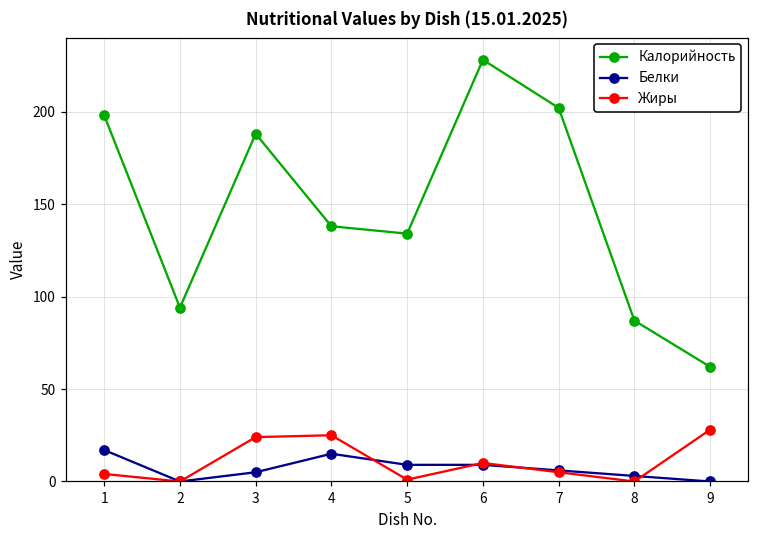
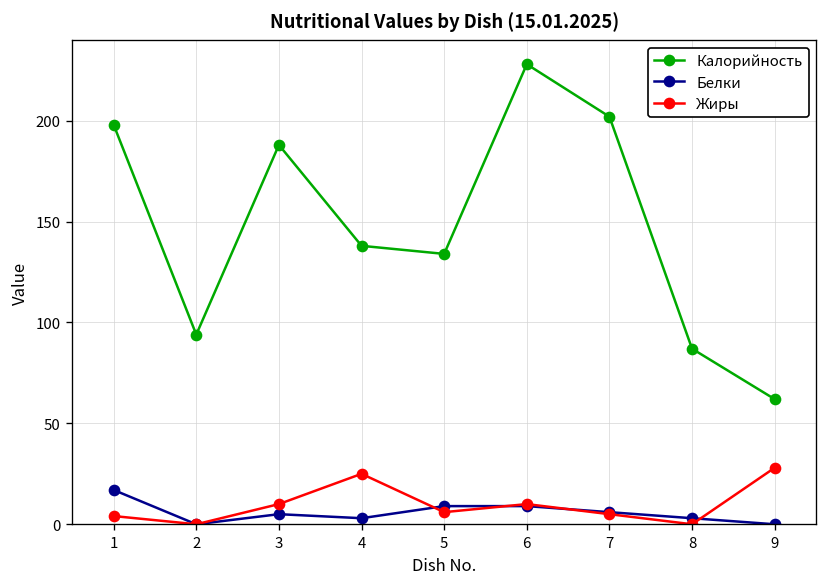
  {
    "Калорийность": {
      "1": 198,
      "2": 94,
      "3": 188,
      "4": 138,
      "5": 134,
      "6": 228,
      "7": 202,
      "8": 87,
      "9": 62
    },
    "Белки": {
      "1": 17,
      "3": 5,
-     "4": 15,
+     "4": 3,
      "5": 9,
      "8": 3,
      "9": 0
    },
    "Жиры": {
      "1": 4,
-     "3": 24,
+     "3": 10,
      "4": 25,
-     "5": 1,
+     "5": 6,
      "8": 0,
      "9": 28
    }
  }
